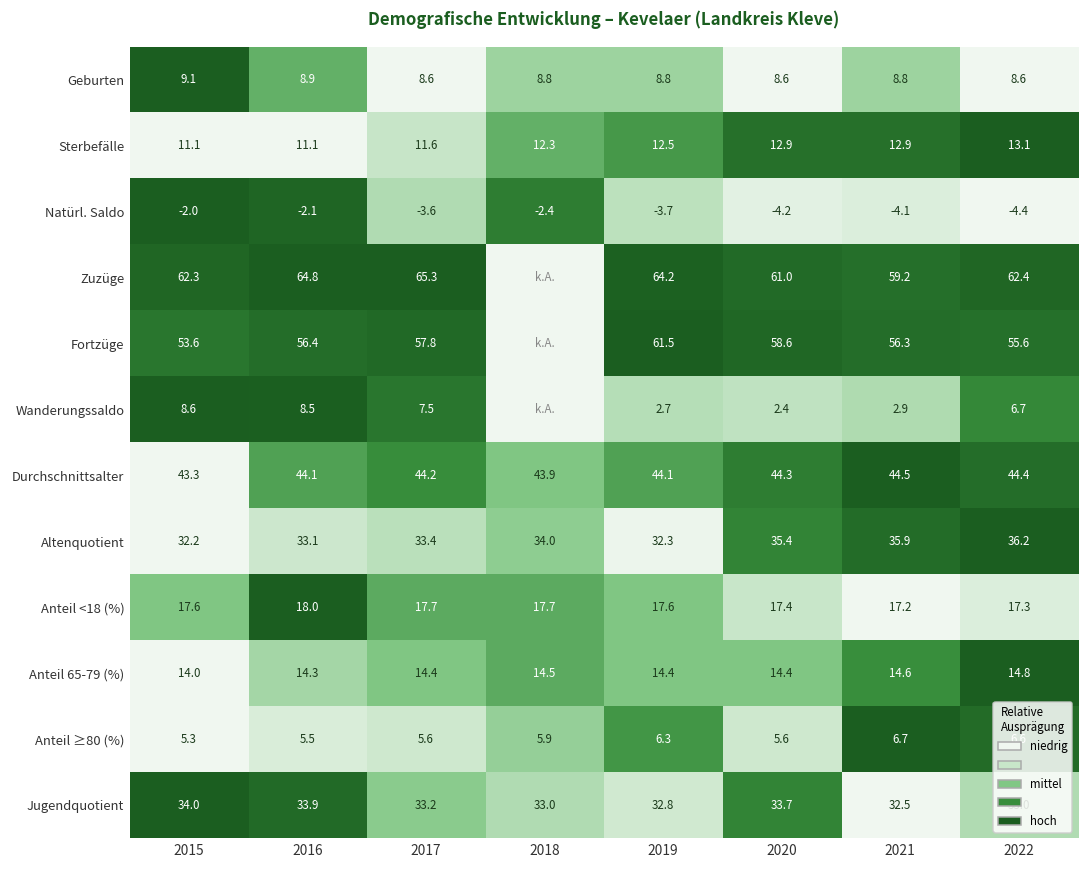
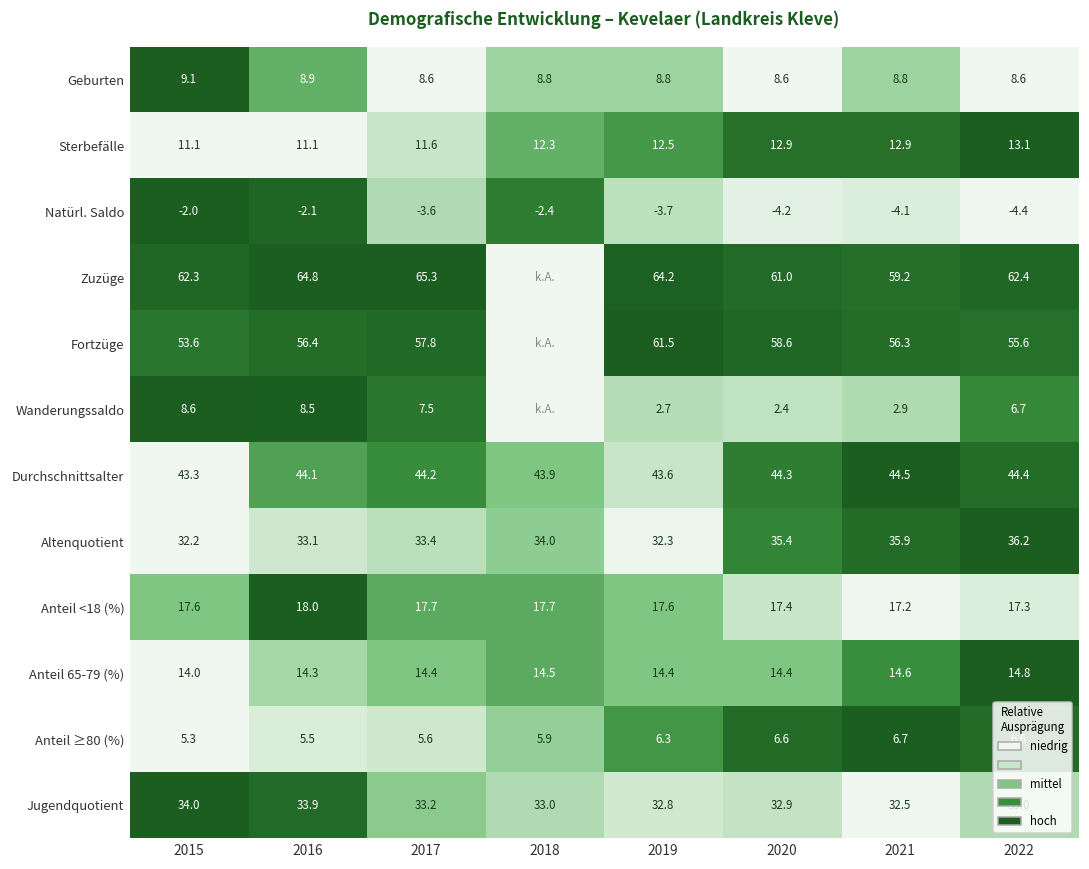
  {
    "Geburten": {
      "2015": 9.1,
      "2016": 8.9,
      "2017": 8.6,
      "2018": 8.8,
      "2019": 8.8,
      "2020": 8.6,
      "2021": 8.8,
      "2022": 8.6
    },
    "Sterbefälle": {
      "2015": 11.1,
      "2016": 11.1,
      "2017": 11.6,
      "2018": 12.3,
      "2019": 12.5,
      "2020": 12.9,
      "2021": 12.9,
      "2022": 13.1
    },
    "Natürl. Saldo": {
      "2015": -2.0,
      "2016": -2.1,
      "2017": -3.6,
      "2018": -2.4,
      "2019": -3.7,
      "2020": -4.2,
      "2021": -4.1,
      "2022": -4.4
    },
    "Zuzüge": {
      "2015": 62.3,
      "2016": 64.8,
      "2017": 65.3,
      "2019": 64.2,
      "2020": 61.0,
      "2021": 59.2,
      "2022": 62.4
    },
    "Fortzüge": {
      "2015": 53.6,
      "2016": 56.4,
      "2017": 57.8,
      "2019": 61.5,
      "2020": 58.6,
      "2021": 56.3,
      "2022": 55.6
    },
    "Wanderungssaldo": {
      "2015": 8.6,
      "2016": 8.5,
      "2017": 7.5,
      "2019": 2.7,
      "2020": 2.4,
      "2021": 2.9,
      "2022": 6.7
    },
    "Durchschnittsalter": {
      "2015": 43.3,
      "2016": 44.1,
      "2017": 44.2,
      "2018": 43.9,
-     "2019": 44.1,
+     "2019": 43.6,
      "2020": 44.3,
      "2021": 44.5,
      "2022": 44.4
    },
    "Altenquotient": {
      "2015": 32.2,
      "2016": 33.1,
      "2017": 33.4,
      "2018": 34.0,
      "2019": 32.3,
      "2020": 35.4,
      "2021": 35.9,
      "2022": 36.2
    },
    "Anteil <18 (%)": {
      "2015": 17.6,
      "2016": 18.0,
      "2017": 17.7,
      "2018": 17.7,
      "2019": 17.6,
      "2020": 17.4,
      "2021": 17.2,
      "2022": 17.3
    },
    "Anteil 65-79 (%)": {
      "2015": 14.0,
      "2016": 14.3,
      "2017": 14.4,
      "2018": 14.5,
      "2019": 14.4,
      "2020": 14.4,
      "2021": 14.6,
      "2022": 14.8
    },
    "Anteil ≥80 (%)": {
      "2015": 5.3,
      "2016": 5.5,
      "2017": 5.6,
      "2018": 5.9,
      "2019": 6.3,
-     "2020": 5.6,
+     "2020": 6.6,
      "2021": 6.7
    },
    "Jugendquotient": {
      "2015": 34.0,
      "2016": 33.9,
      "2017": 33.2,
      "2018": 33.0,
      "2019": 32.8,
-     "2020": 33.7,
+     "2020": 32.9,
      "2021": 32.5
    }
  }
